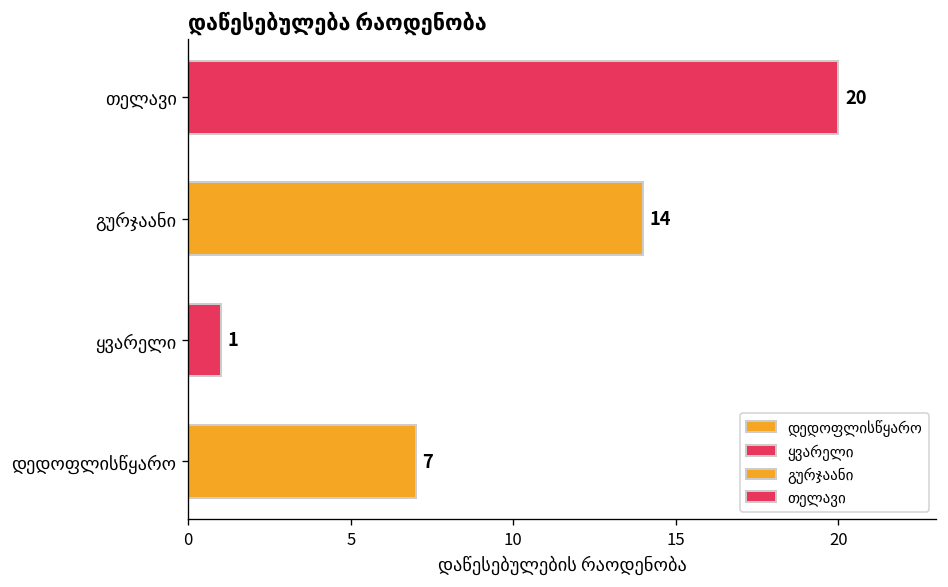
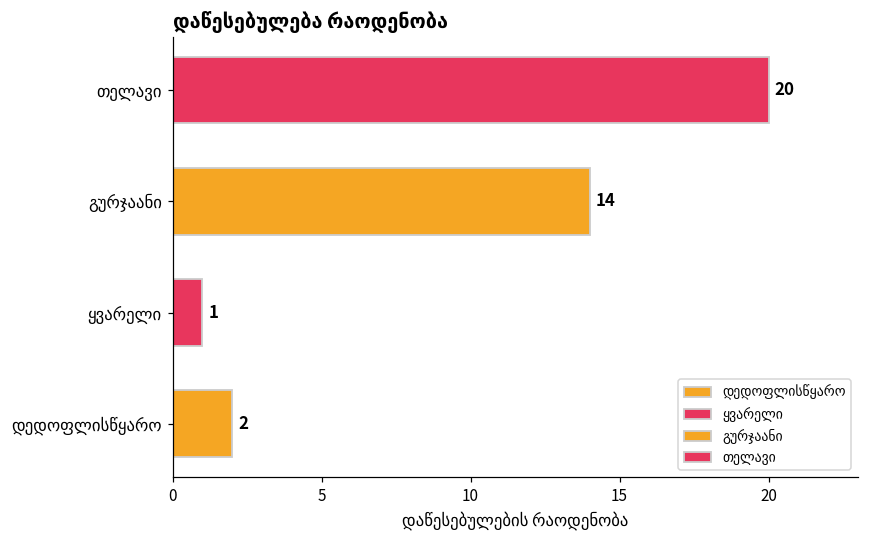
  {
    "თელავი": 20,
    "გურჯაანი": 14,
    "ყვარელი": 1,
-   "დედოფლისწყარო": 7
+   "დედოფლისწყარო": 2
  }
